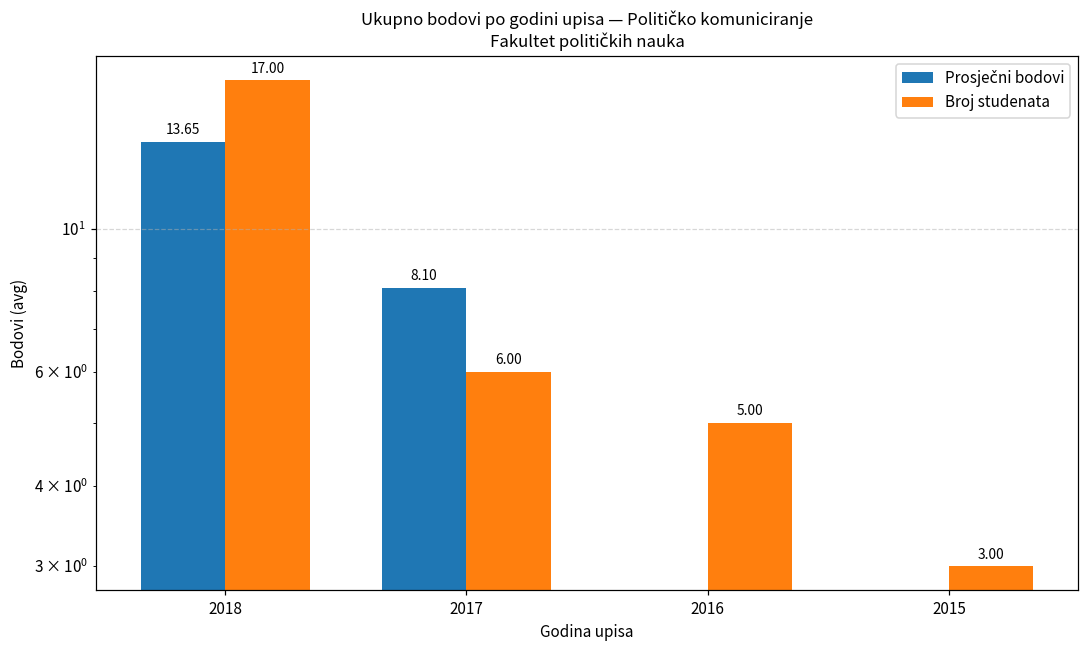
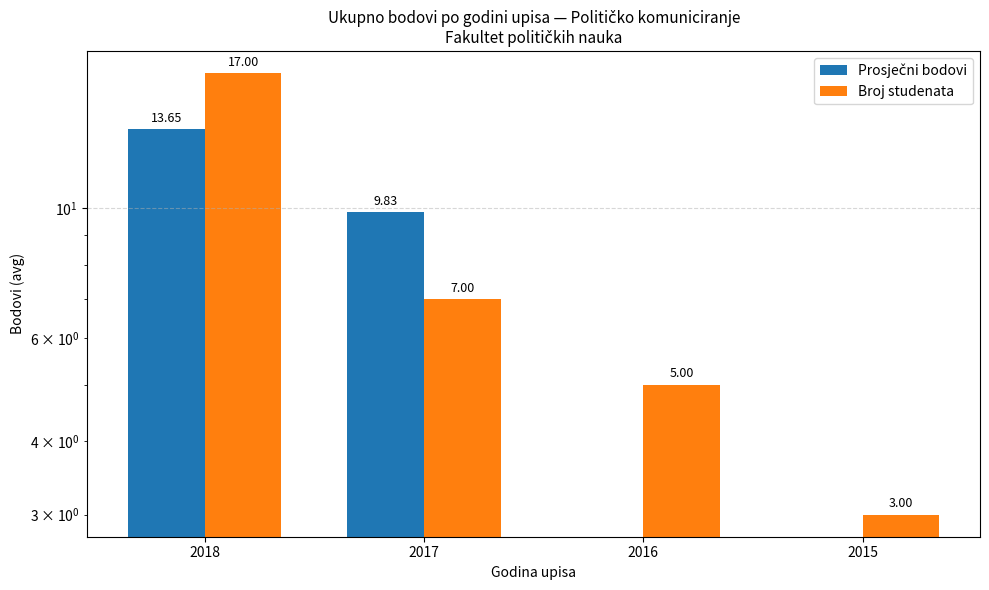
  {
    "Prosječni bodovi": {
      "2018": 13.65,
-     "2017": 8.10
+     "2017": 9.83
    },
    "Broj studenata": {
      "2018": 17.00,
-     "2017": 6.00,
+     "2017": 7.00,
      "2016": 5.00,
      "2015": 3.00
    }
  }
